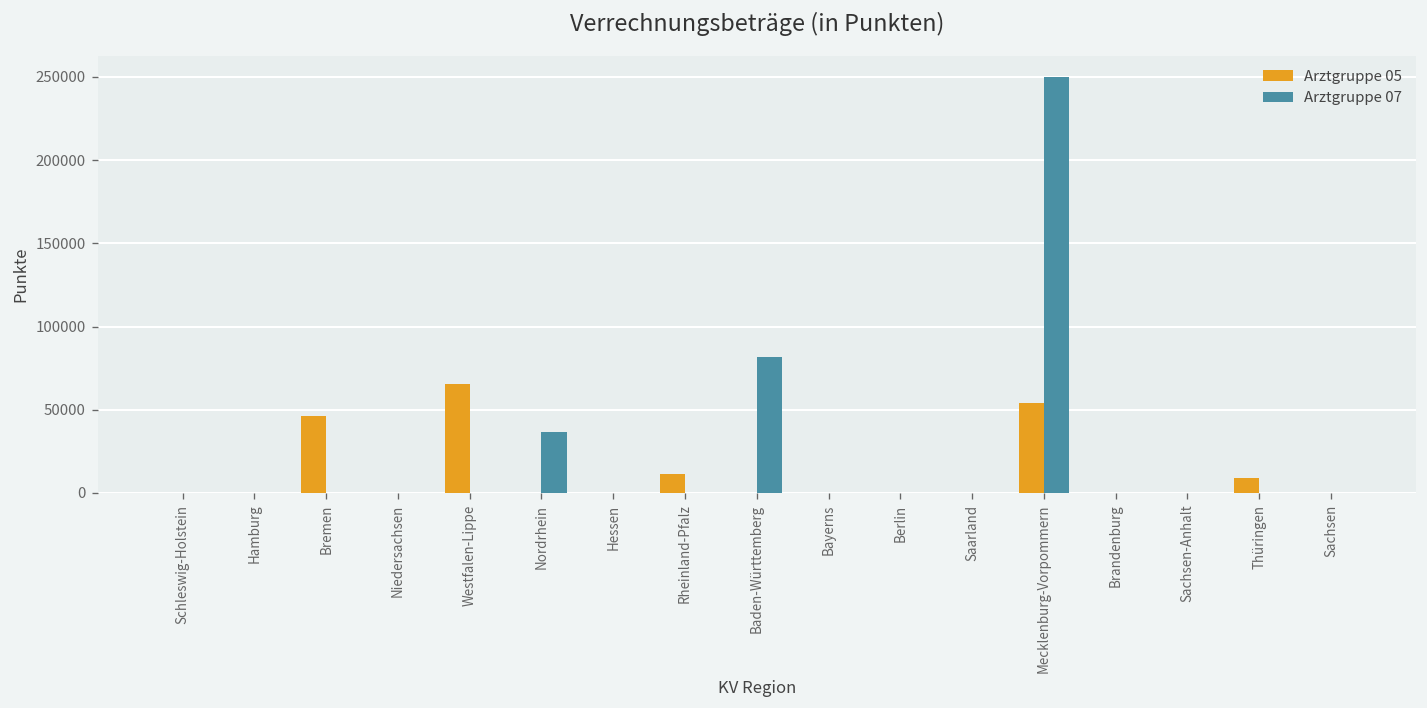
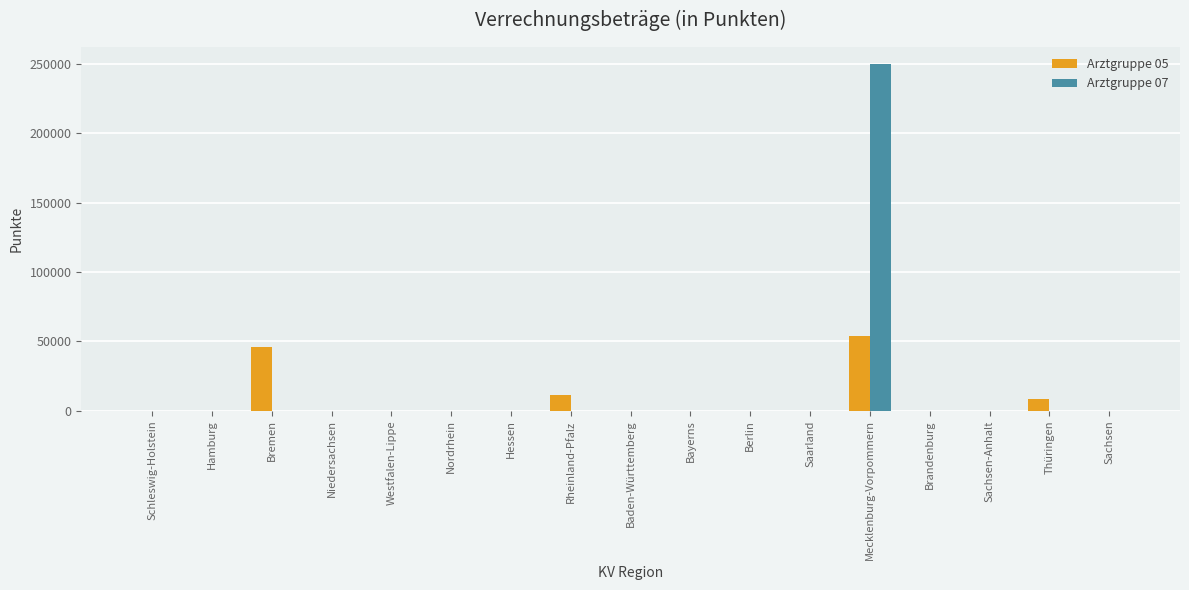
  {
    "Arztgruppe 05": {
      "Schleswig-Holstein": 0,
      "Hamburg": 0,
      "Bremen": 46000,
      "Niedersachsen": 0,
-     "Westfalen-Lippe": 65000,
+     "Westfalen-Lippe": 0,
      "Nordrhein": 0,
      "Hessen": 0,
      "Rheinland-Pfalz": 11000,
      "Baden-Württemberg": 0,
      "Bayerns": 0,
      "Berlin": 0,
      "Saarland": 0,
      "Mecklenburg-Vorpommern": 54000,
      "Brandenburg": 0,
      "Sachsen-Anhalt": 0,
      "Thüringen": 9000,
      "Sachsen": 0
    },
    "Arztgruppe 07": {
      "Schleswig-Holstein": 0,
      "Hamburg": 0,
      "Bremen": 0,
      "Niedersachsen": 0,
      "Westfalen-Lippe": 0,
-     "Nordrhein": 37000,
+     "Nordrhein": 0,
      "Hessen": 0,
      "Rheinland-Pfalz": 0,
-     "Baden-Württemberg": 82000,
+     "Baden-Württemberg": 0,
      "Bayerns": 0,
      "Berlin": 0,
      "Saarland": 0,
      "Mecklenburg-Vorpommern": 250000,
      "Brandenburg": 0,
      "Sachsen-Anhalt": 0,
      "Thüringen": 0,
      "Sachsen": 0
    }
  }
